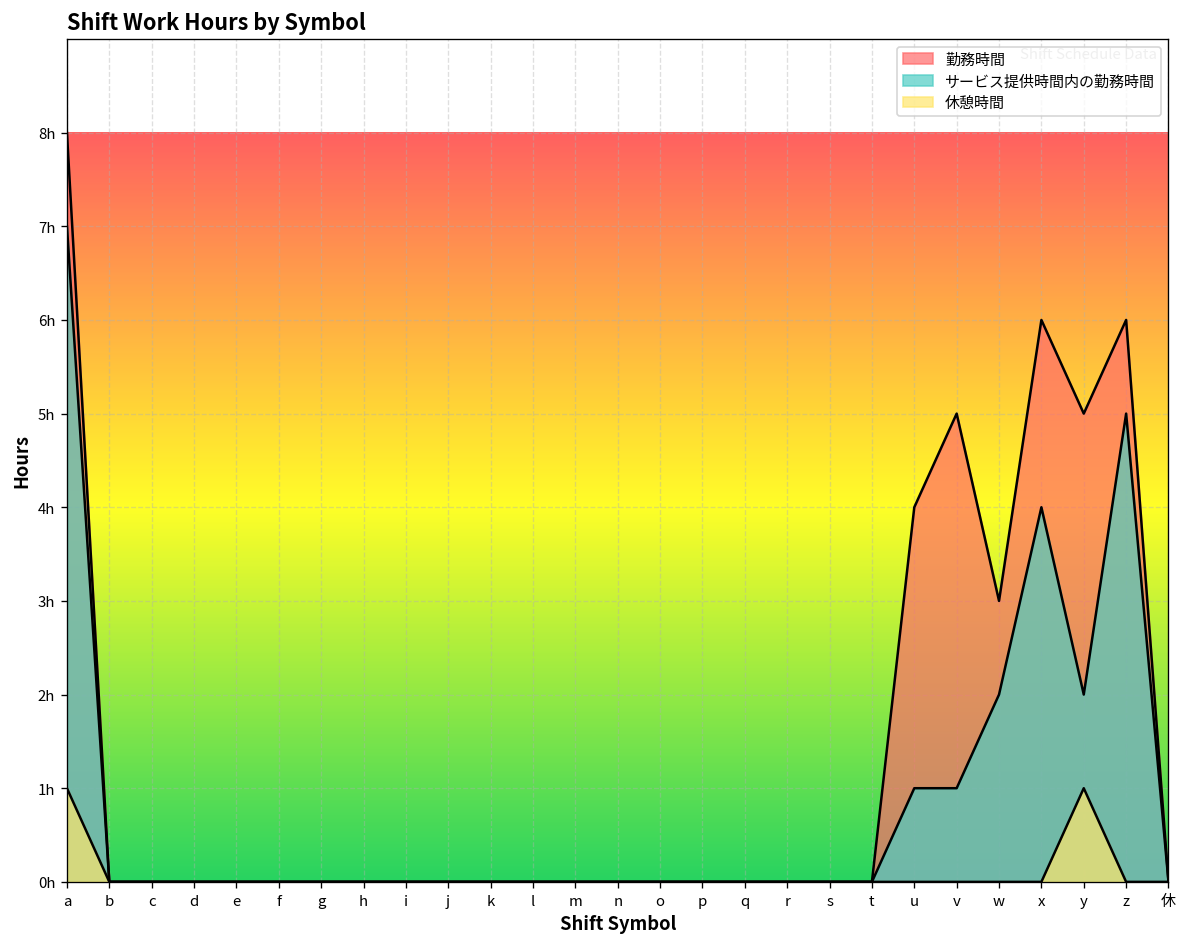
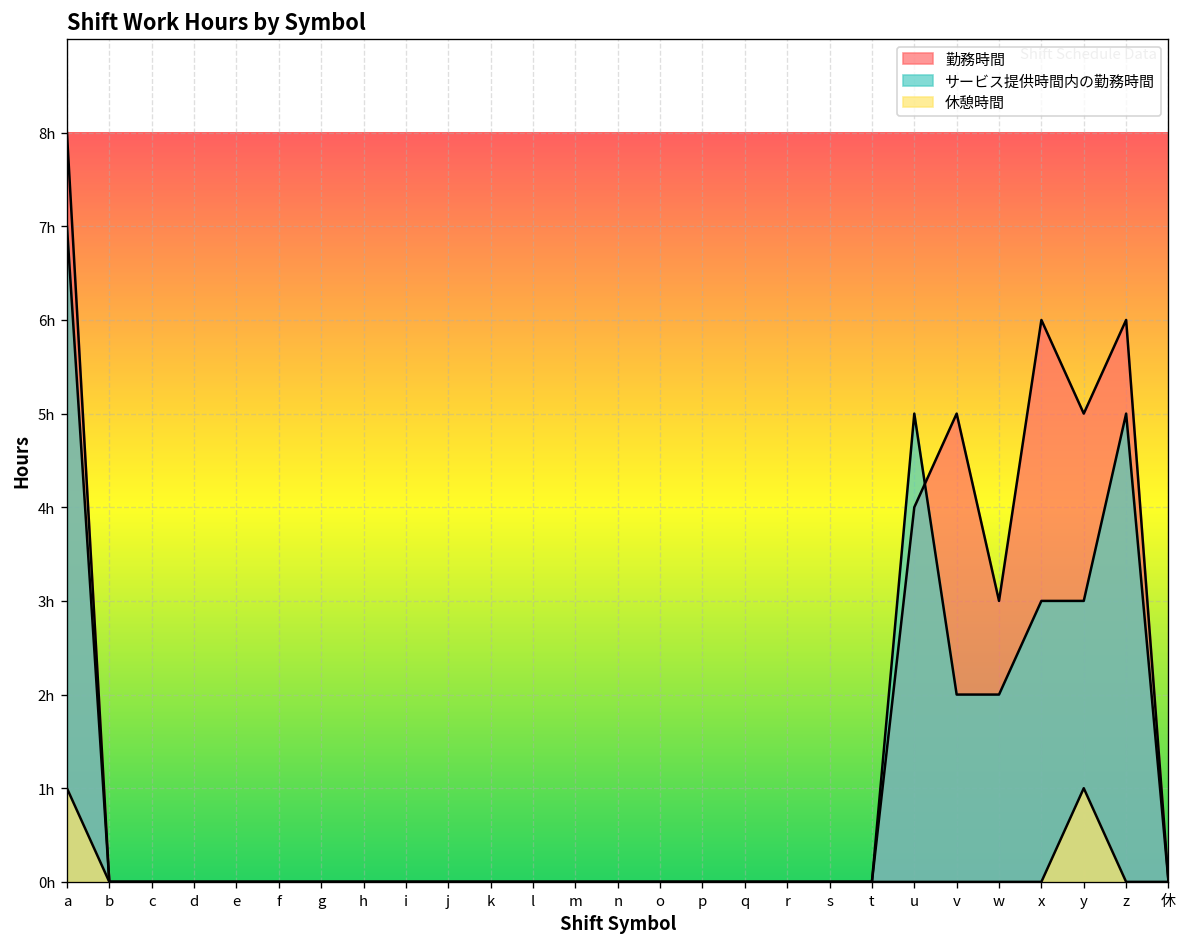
  {
    "勤務時間": {
      "a": "8h",
      "u": "4h",
      "v": "5h",
      "w": "3h",
      "x": "6h",
      "y": "5h",
      "z": "6h"
    },
    "サービス提供時間内の勤務時間": {
      "a": "7h",
-     "u": "1h",
-     "v": "1h",
+     "u": "5h",
+     "v": "2h",
      "w": "2h",
-     "x": "4h",
-     "y": "2h",
+     "x": "3h",
+     "y": "3h",
      "z": "5h"
    },
    "休憩時間": {
      "a": "1h",
      "u": "0h",
      "v": "0h",
      "w": "0h",
      "x": "0h",
      "y": "1h",
      "z": "0h"
    }
  }
